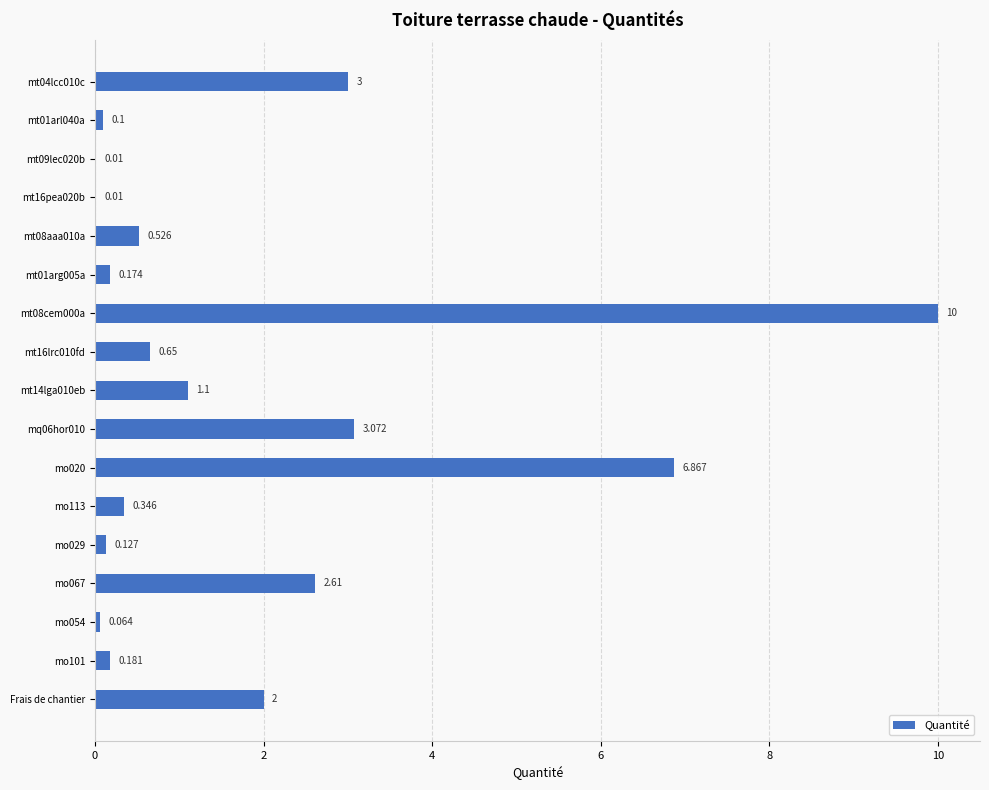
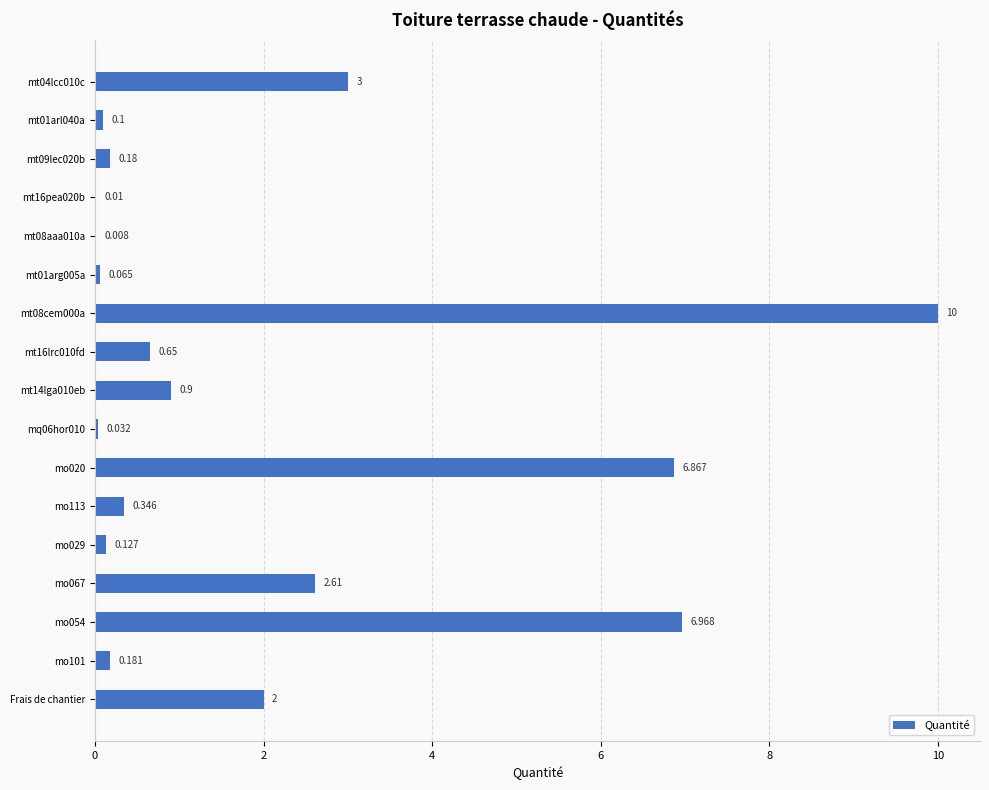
  {
    "mt04lcc010c": 3,
    "mt01arl040a": 0.1,
-   "mt09lec020b": 0.01,
+   "mt09lec020b": 0.18,
    "mt16pea020b": 0.01,
-   "mt08aaa010a": 0.526,
-   "mt01arg005a": 0.174,
+   "mt08aaa010a": 0.008,
+   "mt01arg005a": 0.065,
    "mt08cem000a": 10,
    "mt16lrc010fd": 0.65,
-   "mt14lga010eb": 1.1,
-   "mq06hor010": 3.072,
+   "mt14lga010eb": 0.9,
+   "mq06hor010": 0.032,
    "mo020": 6.867,
    "mo113": 0.346,
    "mo029": 0.127,
    "mo067": 2.61,
-   "mo054": 0.064,
+   "mo054": 6.968,
    "mo101": 0.181,
    "Frais de chantier": 2
  }
